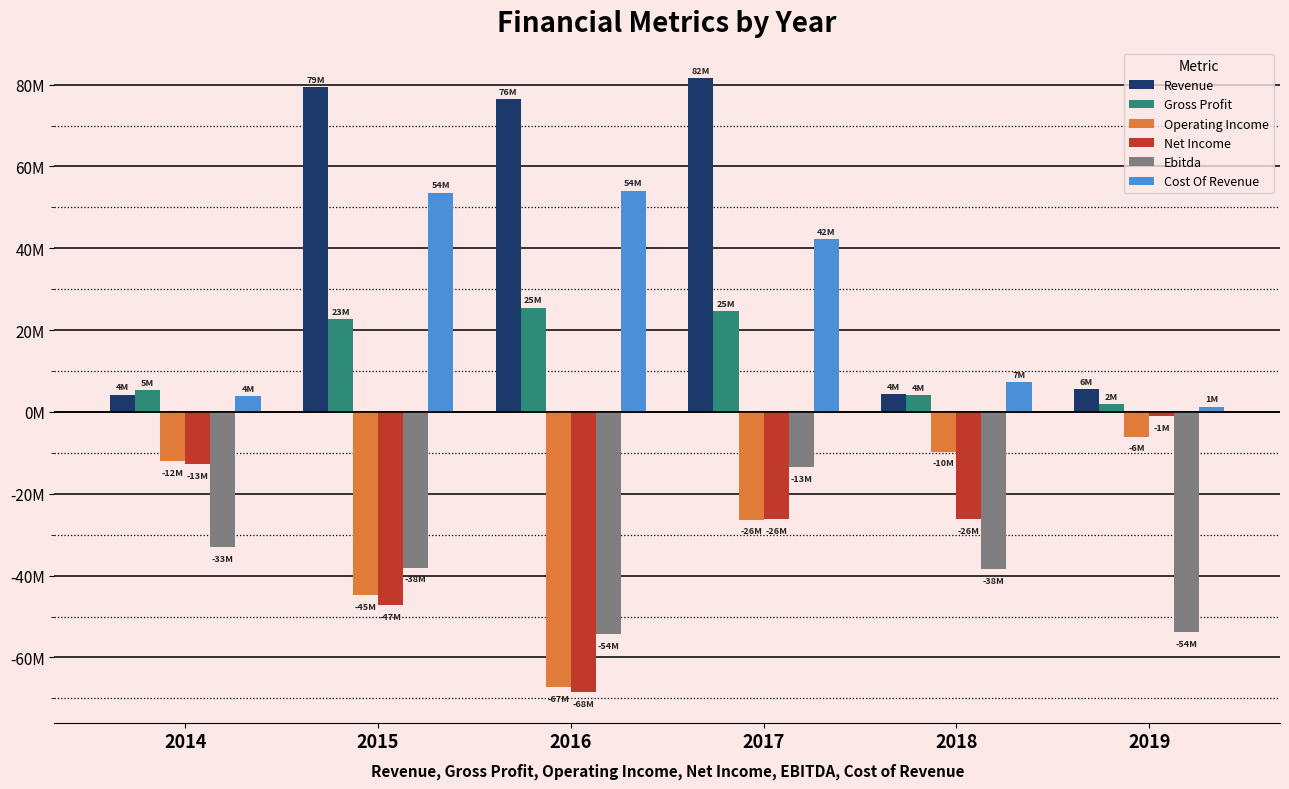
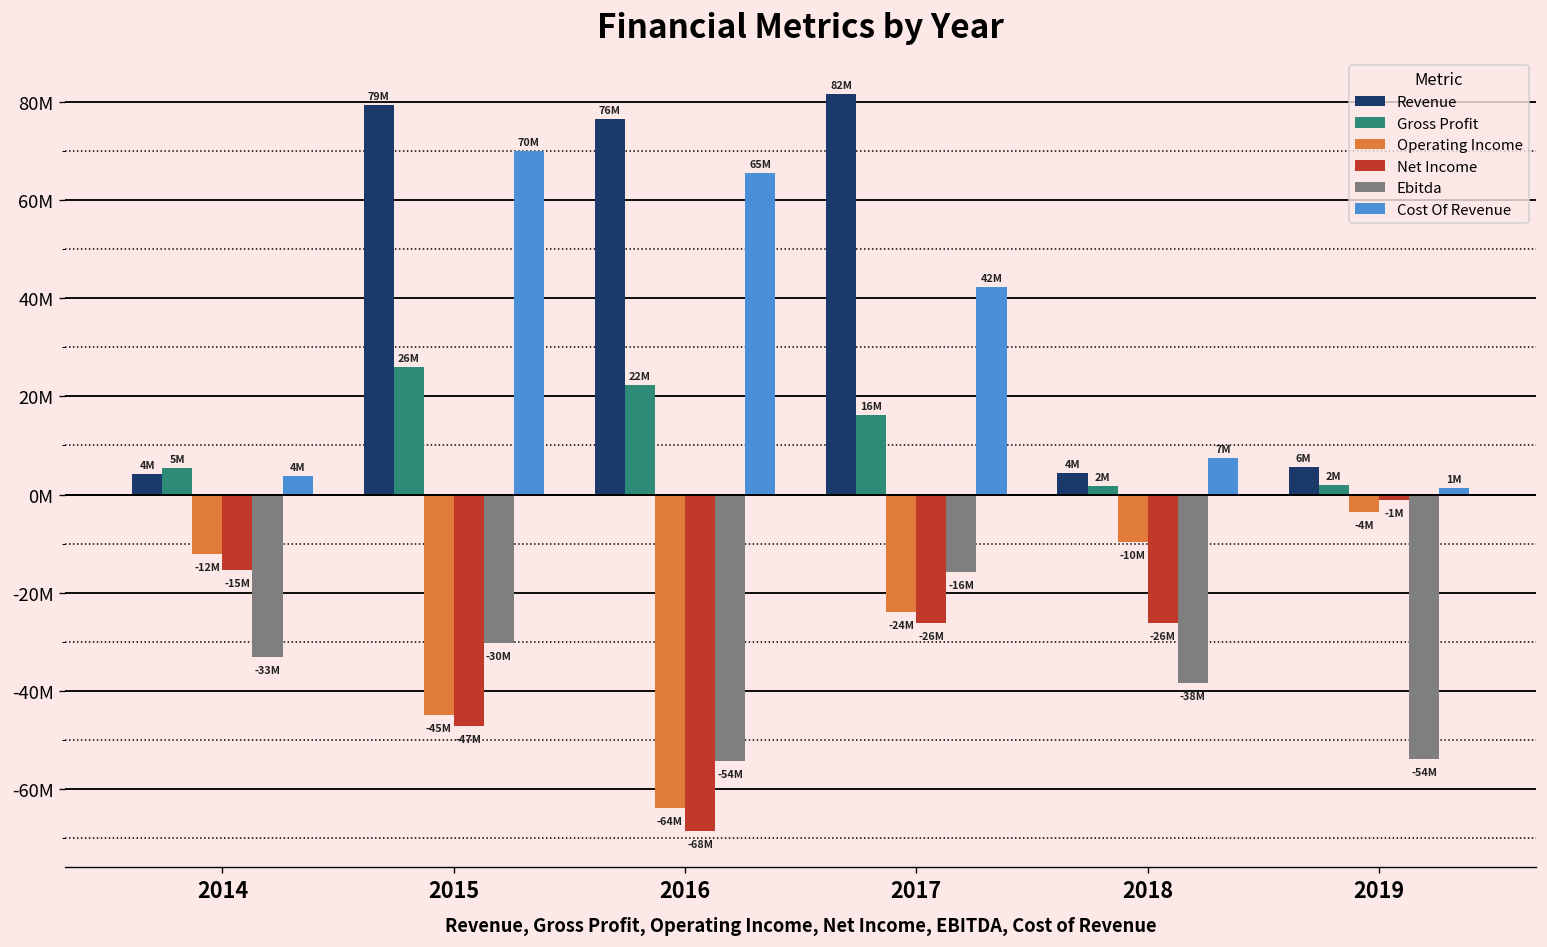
  {
    "Revenue": {
      "2014": "4M",
      "2015": "79M",
      "2016": "76M",
      "2017": "82M",
      "2018": "4M",
      "2019": "6M"
    },
    "Gross Profit": {
      "2014": "5M",
-     "2015": "23M",
-     "2016": "25M",
-     "2017": "25M",
-     "2018": "4M",
+     "2015": "26M",
+     "2016": "22M",
+     "2017": "16M",
+     "2018": "2M",
      "2019": "2M"
    },
    "Operating Income": {
      "2014": "-12M",
      "2015": "-45M",
-     "2016": "-67M",
-     "2017": "-26M",
+     "2016": "-64M",
+     "2017": "-24M",
      "2018": "-10M",
-     "2019": "-6M"
+     "2019": "-4M"
    },
    "Net Income": {
-     "2014": "-13M",
+     "2014": "-15M",
      "2015": "-47M",
      "2016": "-68M",
      "2017": "-26M",
      "2018": "-26M",
      "2019": "-1M"
    },
    "Ebitda": {
      "2014": "-33M",
-     "2015": "-38M",
+     "2015": "-30M",
      "2016": "-54M",
-     "2017": "-13M",
+     "2017": "-16M",
      "2018": "-38M",
      "2019": "-54M"
    },
    "Cost Of Revenue": {
      "2014": "4M",
-     "2015": "54M",
-     "2016": "54M",
+     "2015": "70M",
+     "2016": "65M",
      "2017": "42M",
      "2018": "7M",
      "2019": "1M"
    }
  }
